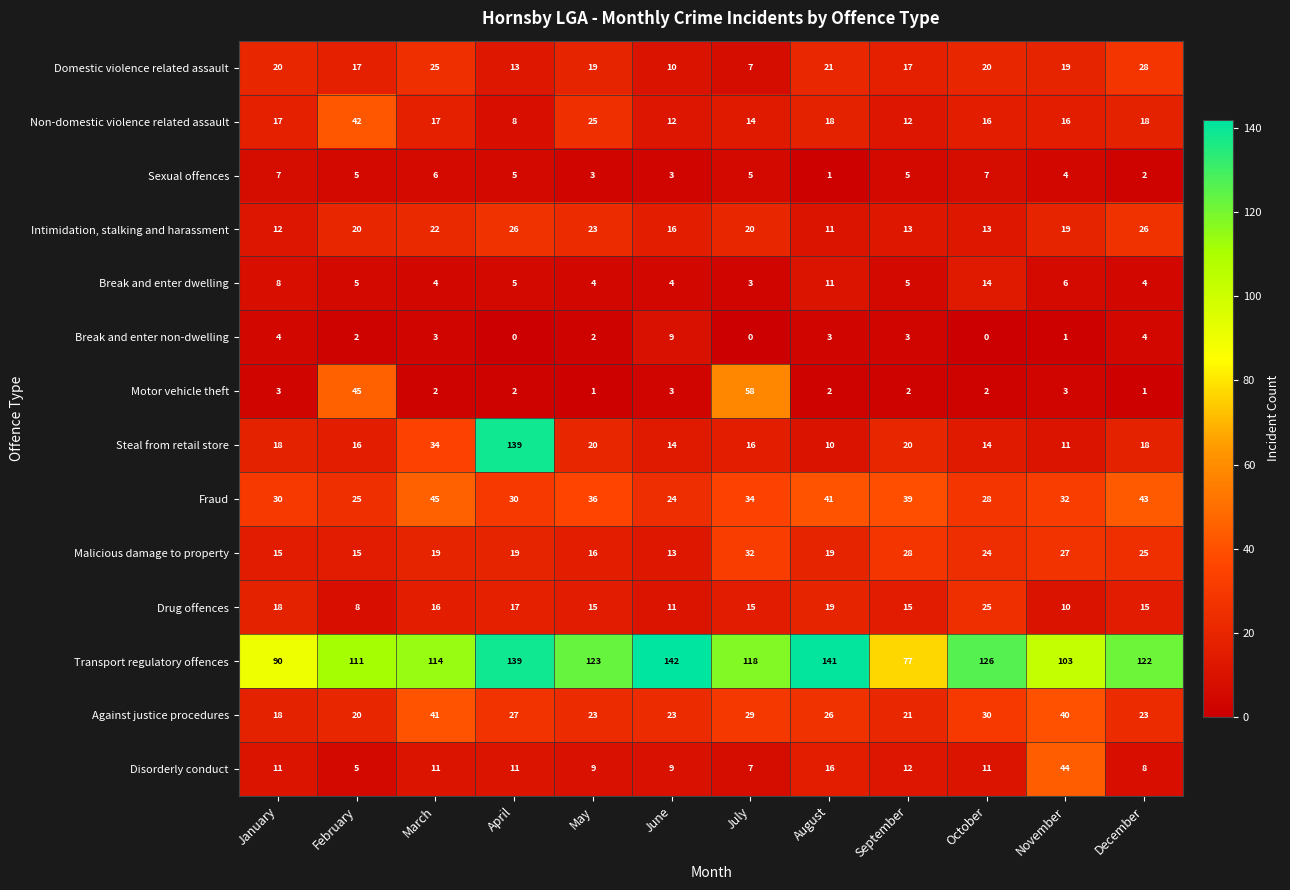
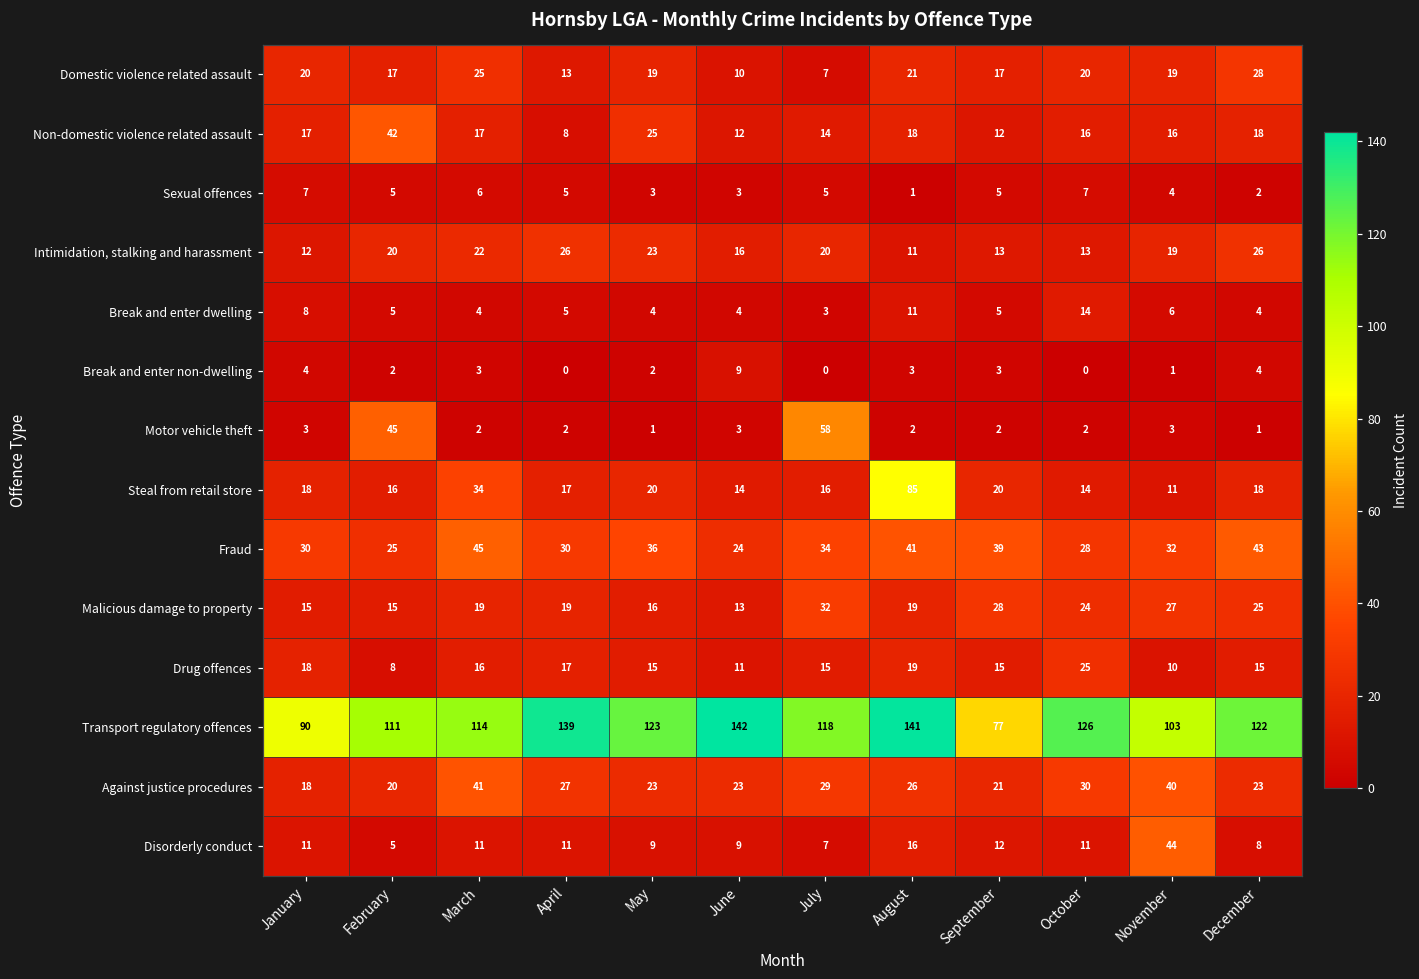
  {
    "Domestic violence related assault": {
      "January": 20,
      "February": 17,
      "March": 25,
      "April": 13,
      "May": 19,
      "June": 10,
      "July": 7,
      "August": 21,
      "September": 17,
      "October": 20,
      "November": 19,
      "December": 28
    },
    "Non-domestic violence related assault": {
      "January": 17,
      "February": 42,
      "March": 17,
      "April": 8,
      "May": 25,
      "June": 12,
      "July": 14,
      "August": 18,
      "September": 12,
      "October": 16,
      "November": 16,
      "December": 18
    },
    "Sexual offences": {
      "January": 7,
      "February": 5,
      "March": 6,
      "April": 5,
      "May": 3,
      "June": 3,
      "July": 5,
      "August": 1,
      "September": 5,
      "October": 7,
      "November": 4,
      "December": 2
    },
    "Intimidation, stalking and harassment": {
      "January": 12,
      "February": 20,
      "March": 22,
      "April": 26,
      "May": 23,
      "June": 16,
      "July": 20,
      "August": 11,
      "September": 13,
      "October": 13,
      "November": 19,
      "December": 26
    },
    "Break and enter dwelling": {
      "January": 8,
      "February": 5,
      "March": 4,
      "April": 5,
      "May": 4,
      "June": 4,
      "July": 3,
      "August": 11,
      "September": 5,
      "October": 14,
      "November": 6,
      "December": 4
    },
    "Break and enter non-dwelling": {
      "January": 4,
      "February": 2,
      "March": 3,
      "April": 0,
      "May": 2,
      "June": 9,
      "July": 0,
      "August": 3,
      "September": 3,
      "October": 0,
      "November": 1,
      "December": 4
    },
    "Motor vehicle theft": {
      "January": 3,
      "February": 45,
      "March": 2,
      "April": 2,
      "May": 1,
      "June": 3,
      "July": 58,
      "August": 2,
      "September": 2,
      "October": 2,
      "November": 3,
      "December": 1
    },
    "Steal from retail store": {
      "January": 18,
      "February": 16,
      "March": 34,
-     "April": 139,
+     "April": 17,
      "May": 20,
      "June": 14,
      "July": 16,
-     "August": 10,
+     "August": 85,
      "September": 20,
      "October": 14,
      "November": 11,
      "December": 18
    },
    "Fraud": {
      "January": 30,
      "February": 25,
      "March": 45,
      "April": 30,
      "May": 36,
      "June": 24,
      "July": 34,
      "August": 41,
      "September": 39,
      "October": 28,
      "November": 32,
      "December": 43
    },
    "Malicious damage to property": {
      "January": 15,
      "February": 15,
      "March": 19,
      "April": 19,
      "May": 16,
      "June": 13,
      "July": 32,
      "August": 19,
      "September": 28,
      "October": 24,
      "November": 27,
      "December": 25
    },
    "Drug offences": {
      "January": 18,
      "February": 8,
      "March": 16,
      "April": 17,
      "May": 15,
      "June": 11,
      "July": 15,
      "August": 19,
      "September": 15,
      "October": 25,
      "November": 10,
      "December": 15
    },
    "Transport regulatory offences": {
      "January": 90,
      "February": 111,
      "March": 114,
      "April": 139,
      "May": 123,
      "June": 142,
      "July": 118,
      "August": 141,
      "September": 77,
      "October": 126,
      "November": 103,
      "December": 122
    },
    "Against justice procedures": {
      "January": 18,
      "February": 20,
      "March": 41,
      "April": 27,
      "May": 23,
      "June": 23,
      "July": 29,
      "August": 26,
      "September": 21,
      "October": 30,
      "November": 40,
      "December": 23
    },
    "Disorderly conduct": {
      "January": 11,
      "February": 5,
      "March": 11,
      "April": 11,
      "May": 9,
      "June": 9,
      "July": 7,
      "August": 16,
      "September": 12,
      "October": 11,
      "November": 44,
      "December": 8
    }
  }
